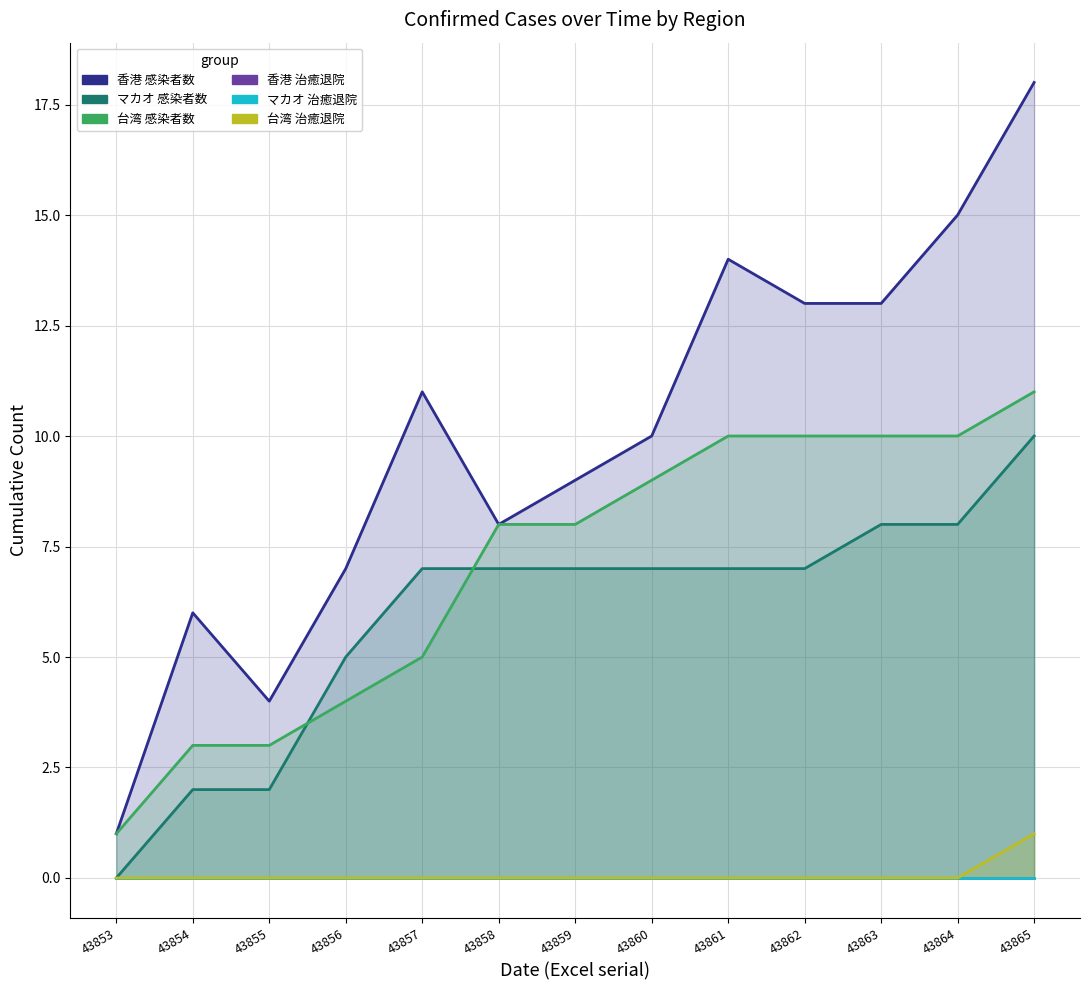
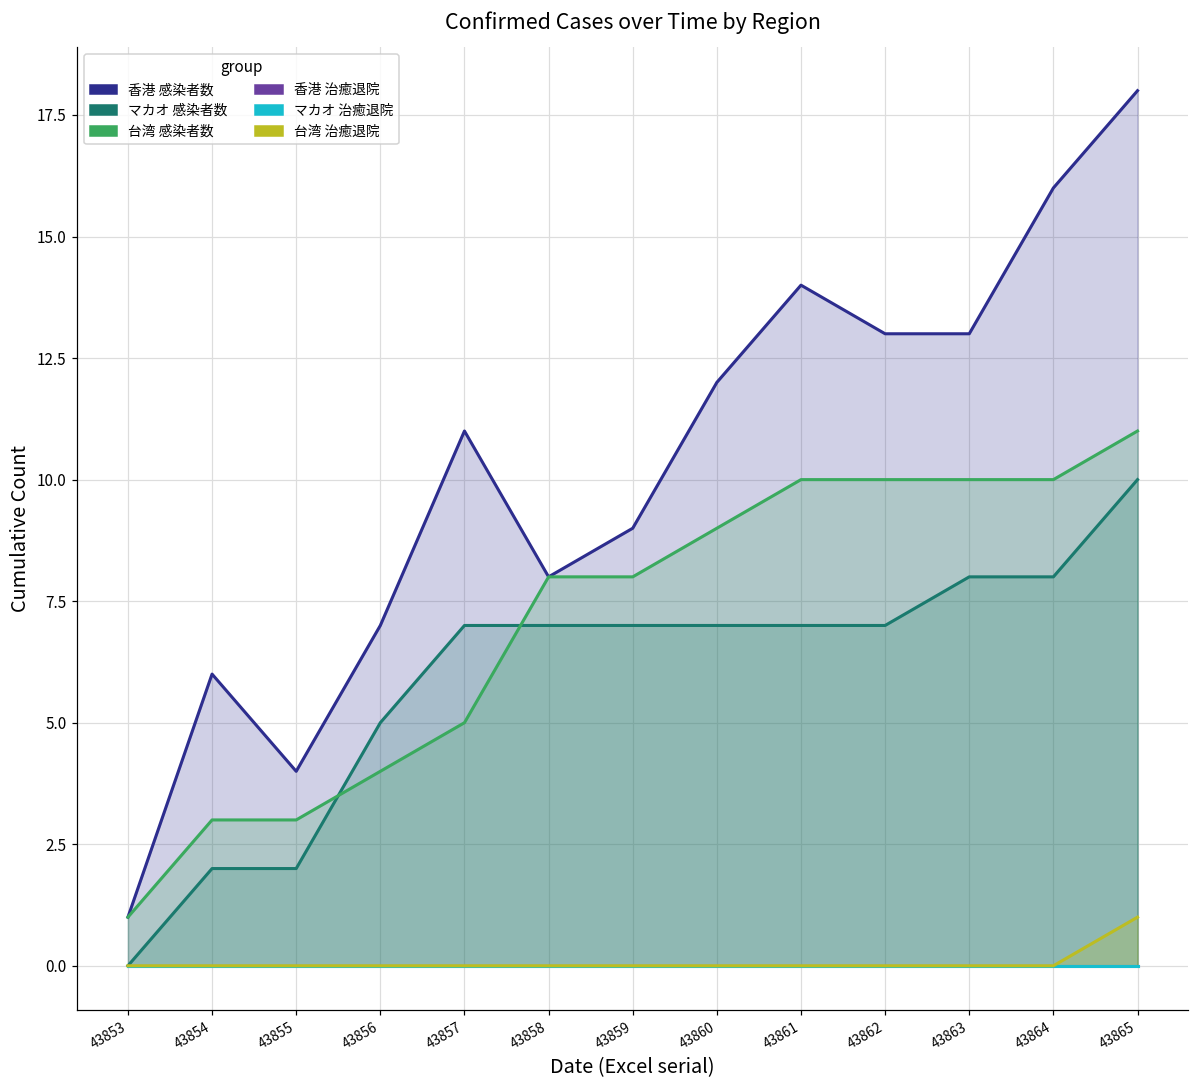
  {
    "香港 感染者数": {
      "43854": 6,
      "43855": 4,
      "43856": 7,
      "43857": 11,
      "43859": 9,
-     "43860": 10,
+     "43860": 12,
      "43861": 14,
      "43862": 13,
      "43863": 13,
-     "43864": 15,
+     "43864": 16,
      "43865": 18
    },
    "マカオ 治癒退院": {
      "43865": 0
    },
    "台湾 治癒退院": {
      "43865": 1
    }
  }
